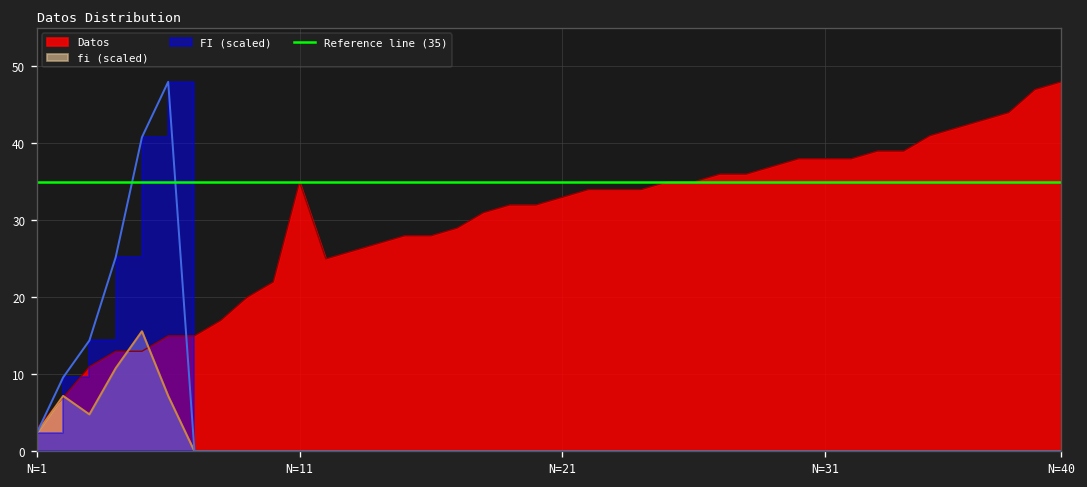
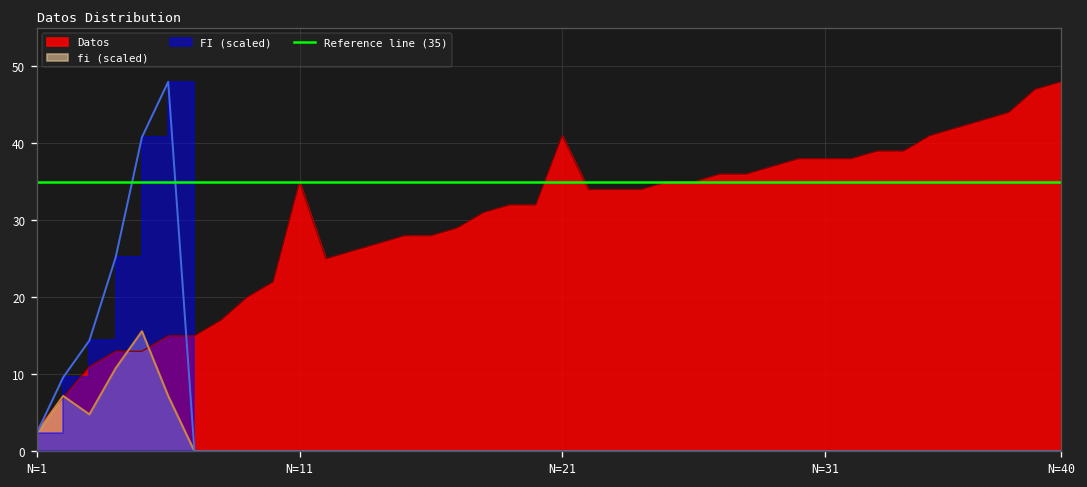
  {
    "Datos": {
      "N=1": 3,
      "N=11": 35,
-     "N=21": 33,
+     "N=21": 41,
      "N=31": 38,
      "N=40": 48
    }
  }
